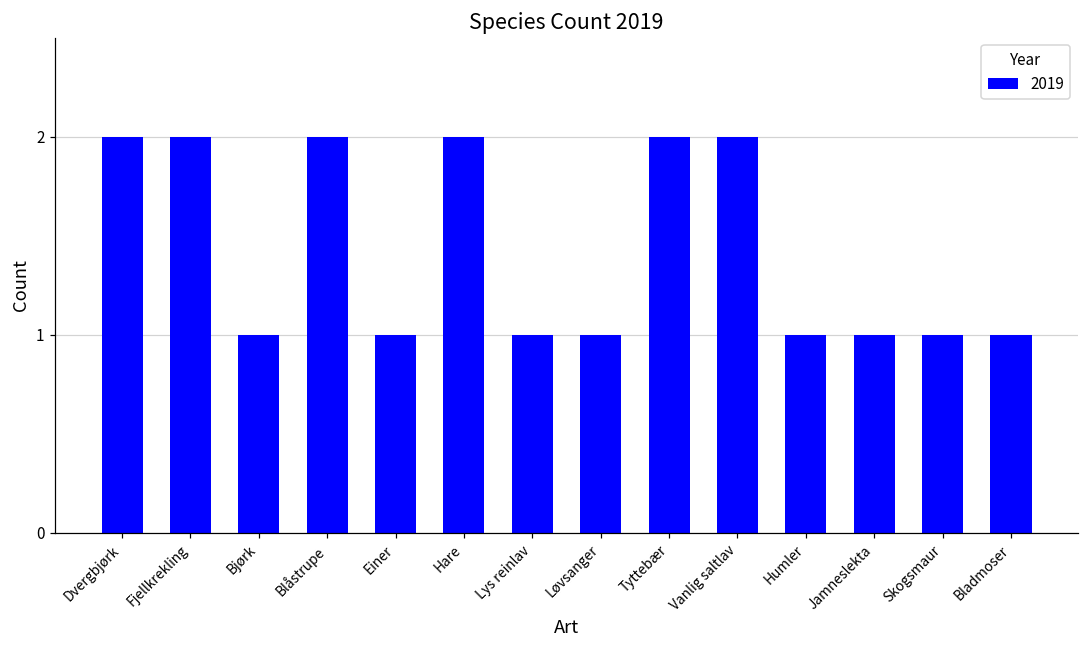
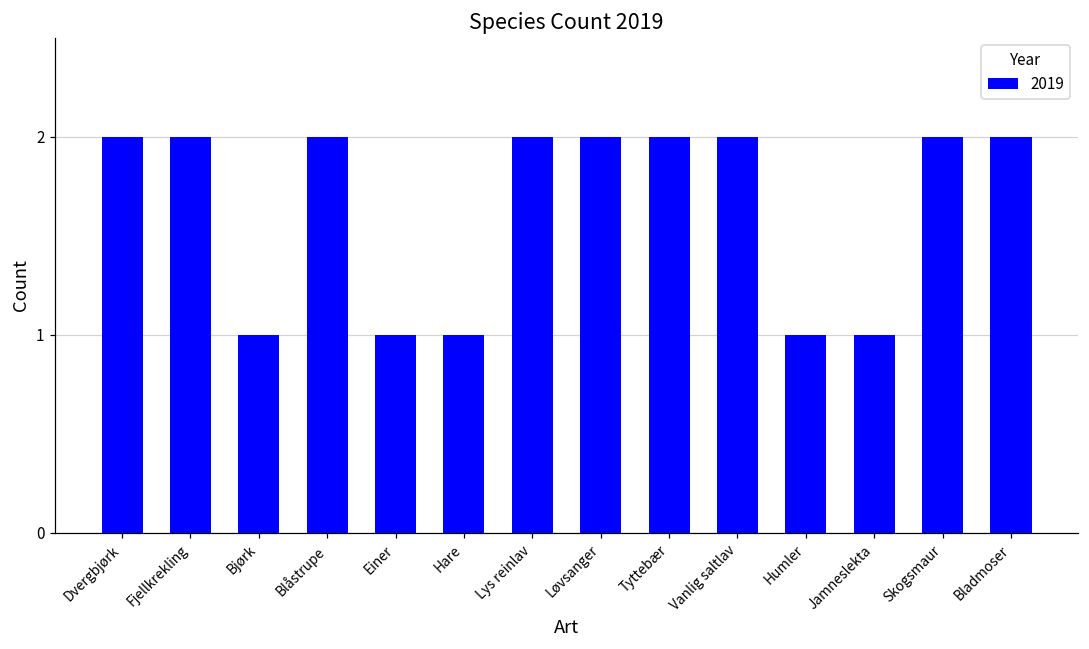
  {
    "Dvergbjørk": 2,
    "Fjellkrekling": 2,
    "Bjørk": 1,
    "Blåstrupe": 2,
    "Einer": 1,
-   "Hare": 2,
-   "Lys reinlav": 1,
-   "Løvsanger": 1,
+   "Hare": 1,
+   "Lys reinlav": 2,
+   "Løvsanger": 2,
    "Tyttebær": 2,
    "Vanlig saltlav": 2,
    "Humler": 1,
    "Jamneslekta": 1,
-   "Skogsmaur": 1,
-   "Bladmoser": 1
+   "Skogsmaur": 2,
+   "Bladmoser": 2
  }
